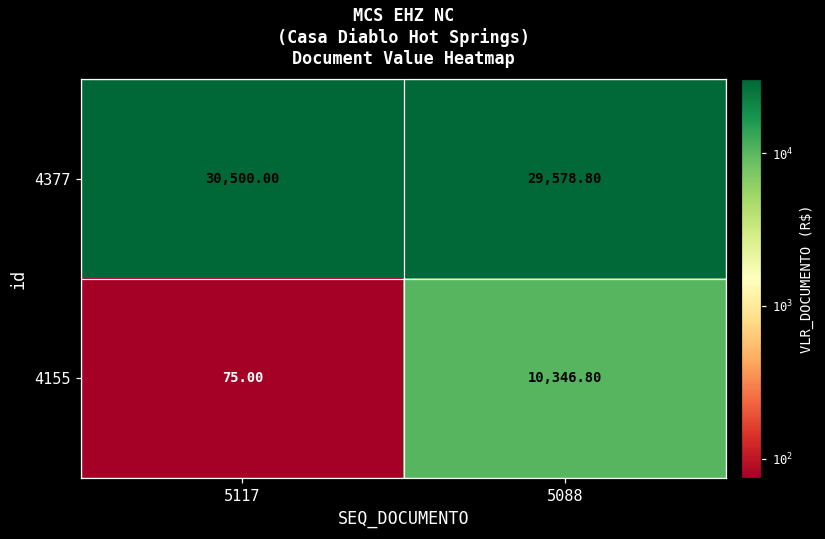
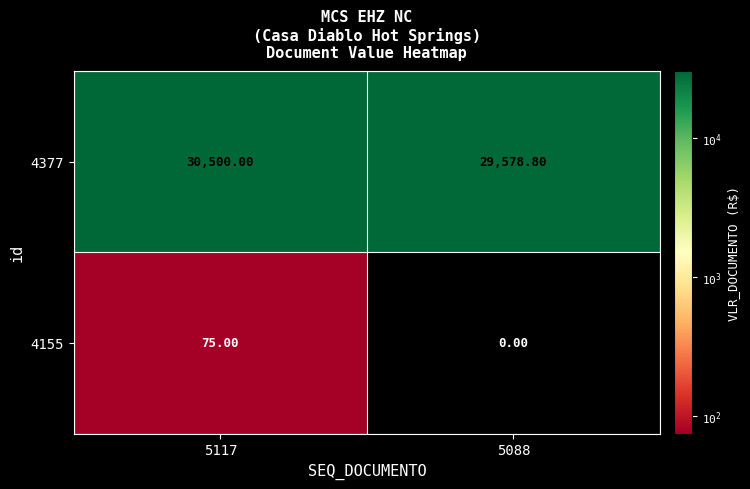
  {
    "4377": {
      "5117": "30,500.00",
      "5088": "29,578.80"
    },
    "4155": {
      "5117": "75.00",
-     "5088": "10,346.80"
+     "5088": "0.00"
    }
  }
